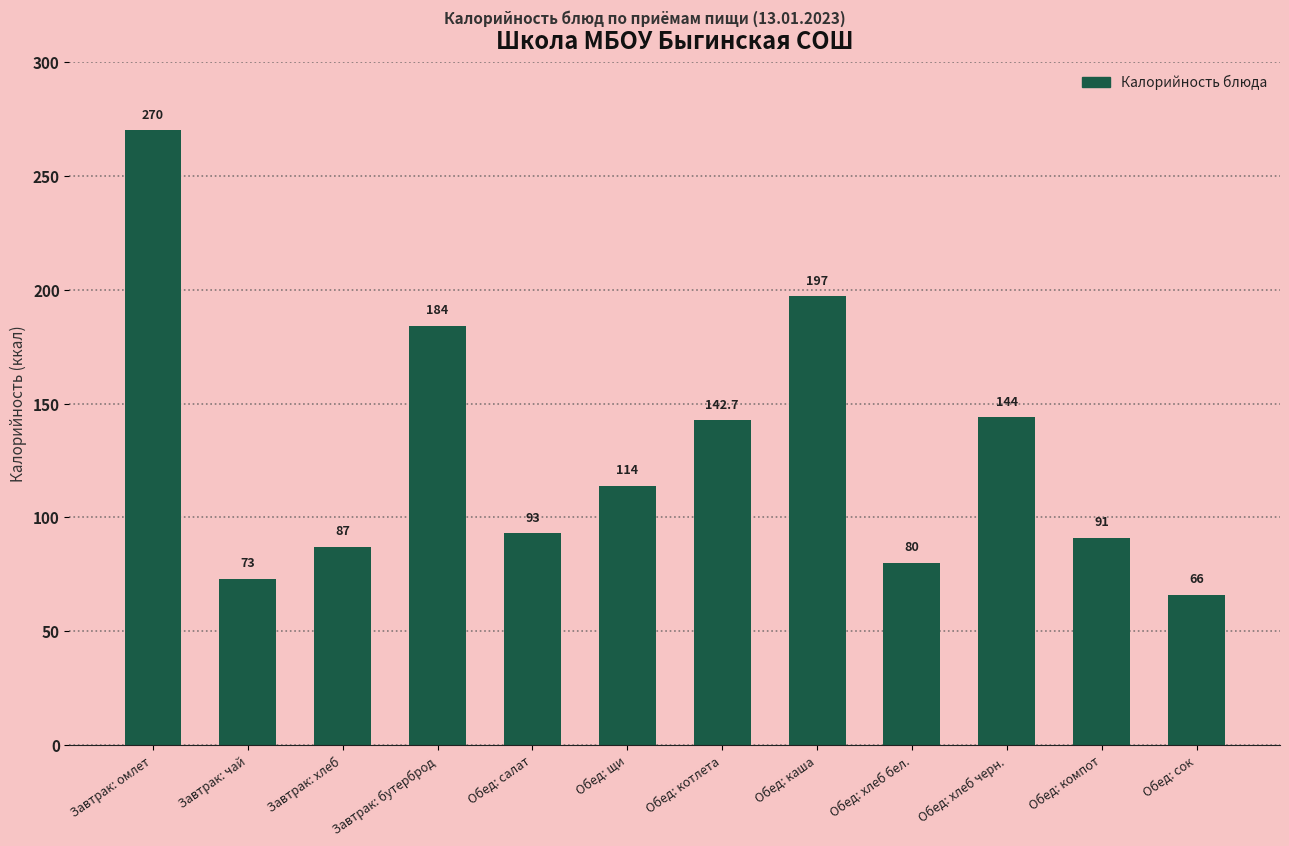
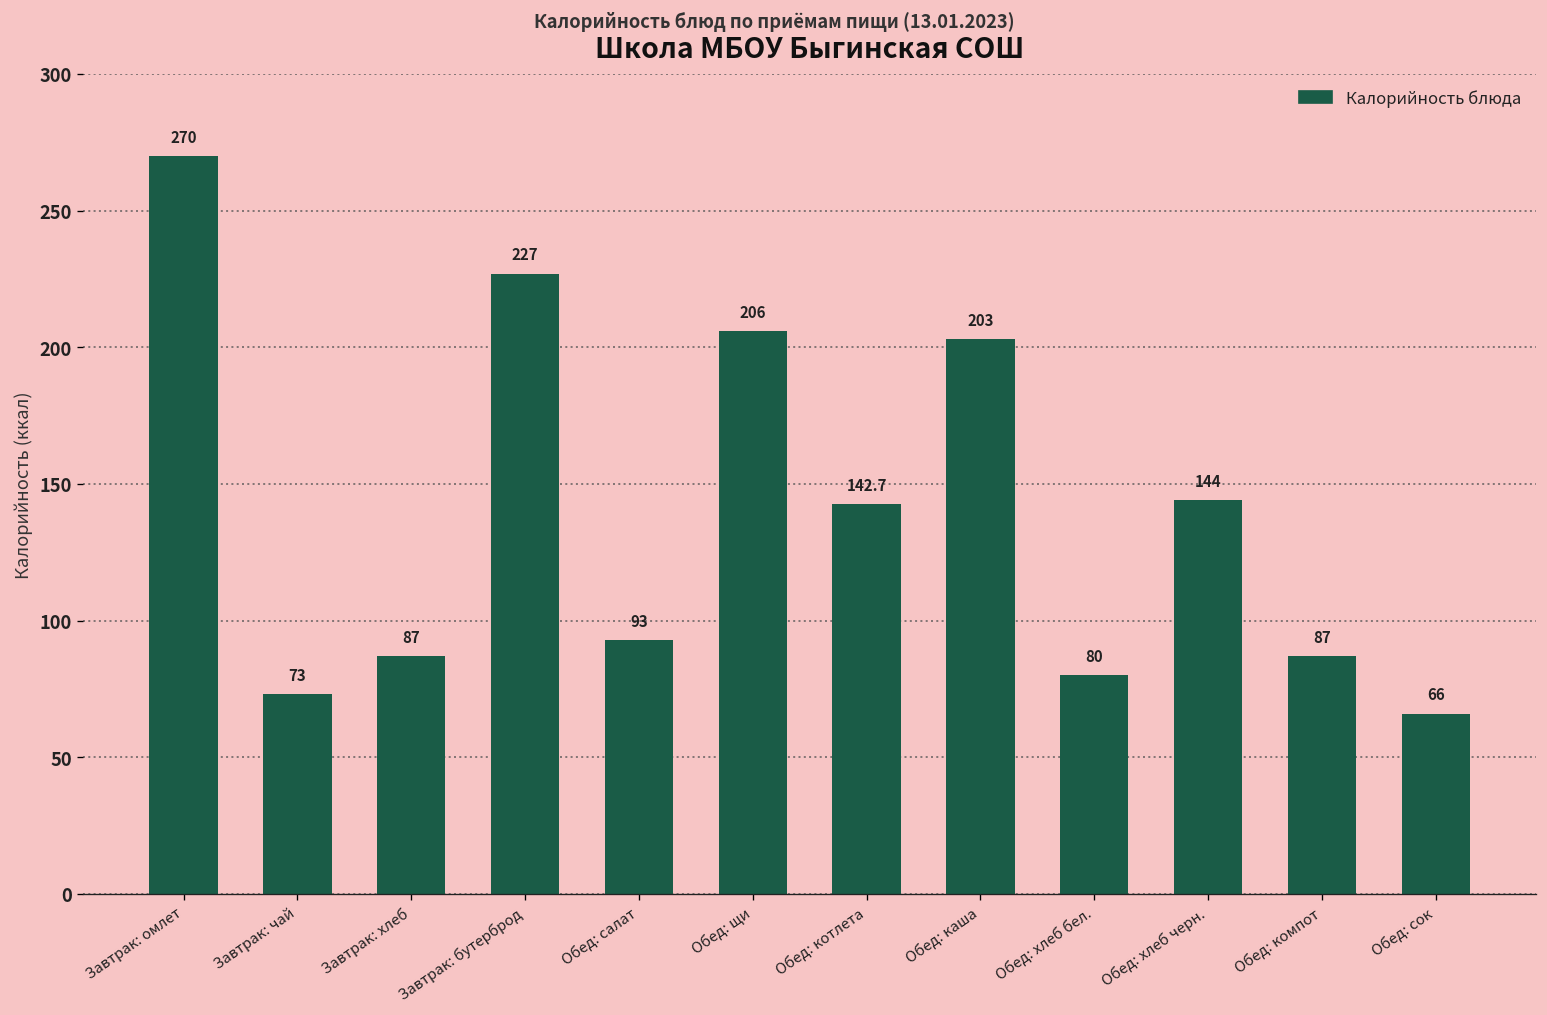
  {
    "Завтрак: омлет": 270,
    "Завтрак: чай": 73,
    "Завтрак: хлеб": 87,
-   "Завтрак: бутерброд": 184,
+   "Завтрак: бутерброд": 227,
    "Обед: салат": 93,
-   "Обед: щи": 114,
+   "Обед: щи": 206,
    "Обед: котлета": 142.7,
-   "Обед: каша": 197,
+   "Обед: каша": 203,
    "Обед: хлеб бел.": 80,
    "Обед: хлеб черн.": 144,
-   "Обед: компот": 91,
+   "Обед: компот": 87,
    "Обед: сок": 66
  }
